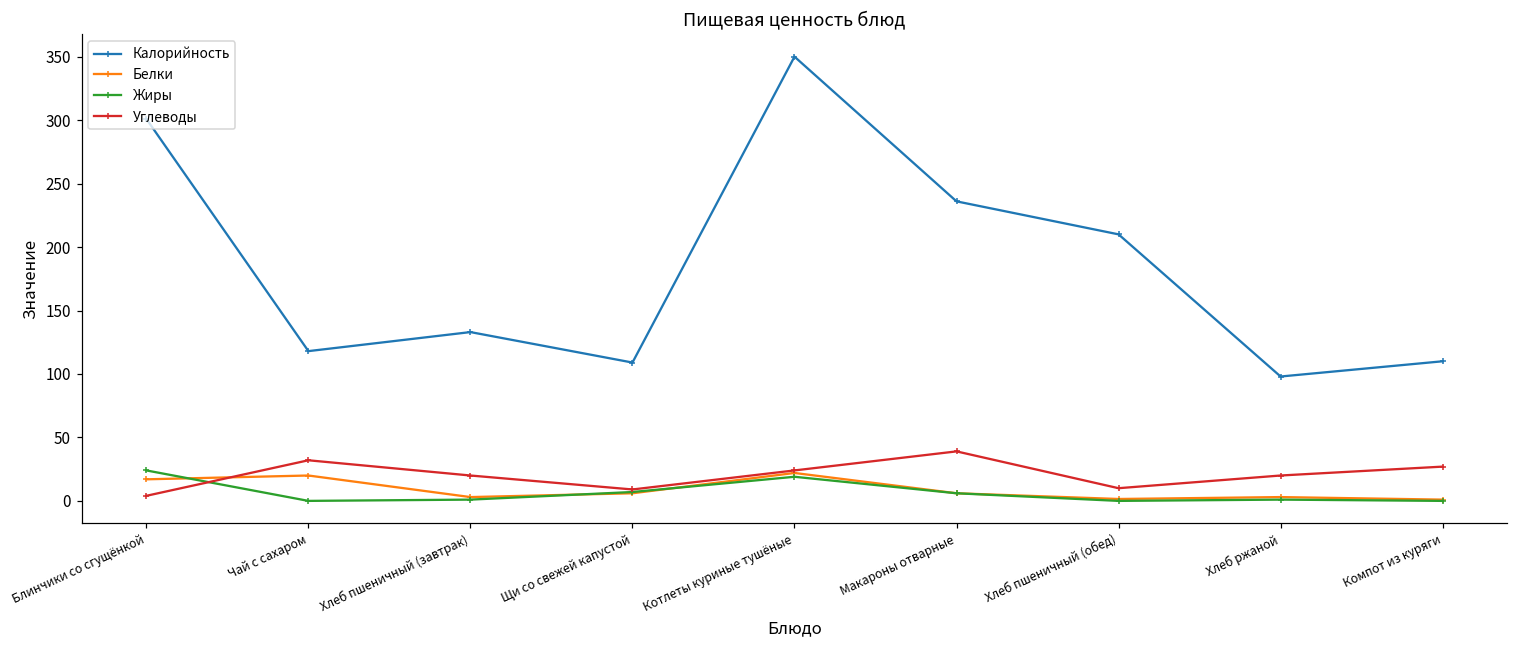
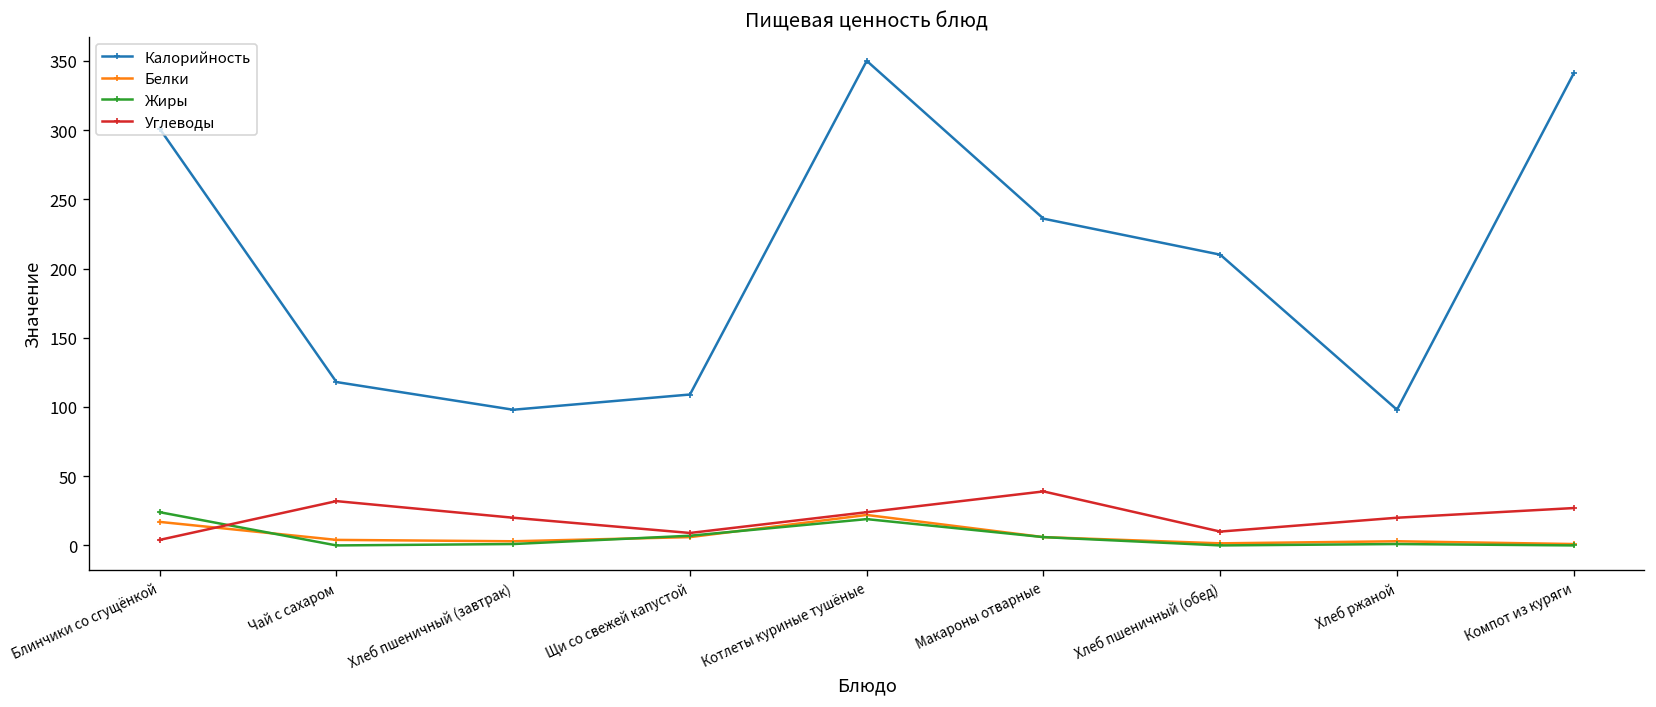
  {
    "Калорийность": {
      "Чай с сахаром": 118,
-     "Хлеб пшеничный (завтрак)": 133,
+     "Хлеб пшеничный (завтрак)": 98,
      "Щи со свежей капустой": 109,
      "Котлеты куриные тушёные": 350,
      "Макароны отварные": 236,
      "Хлеб пшеничный (обед)": 210,
      "Хлеб ржаной": 98,
-     "Компот из куряги": 110
+     "Компот из куряги": 341
    },
    "Белки": {
      "Блинчики со сгущёнкой": 17,
-     "Чай с сахаром": 20
+     "Чай с сахаром": 4
    },
    "Жиры": {
      "Блинчики со сгущёнкой": 24,
      "Чай с сахаром": 0,
      "Котлеты куриные тушёные": 19
    },
    "Углеводы": {
      "Блинчики со сгущёнкой": 4,
      "Чай с сахаром": 32,
      "Хлеб пшеничный (завтрак)": 20,
      "Макароны отварные": 39,
      "Хлеб пшеничный (обед)": 10,
      "Хлеб ржаной": 20,
      "Компот из куряги": 27
    }
  }
